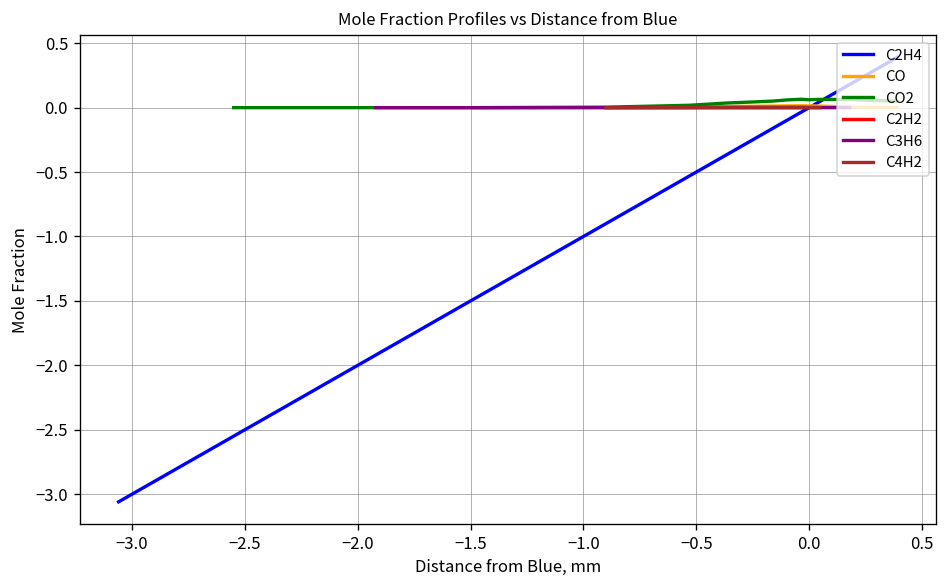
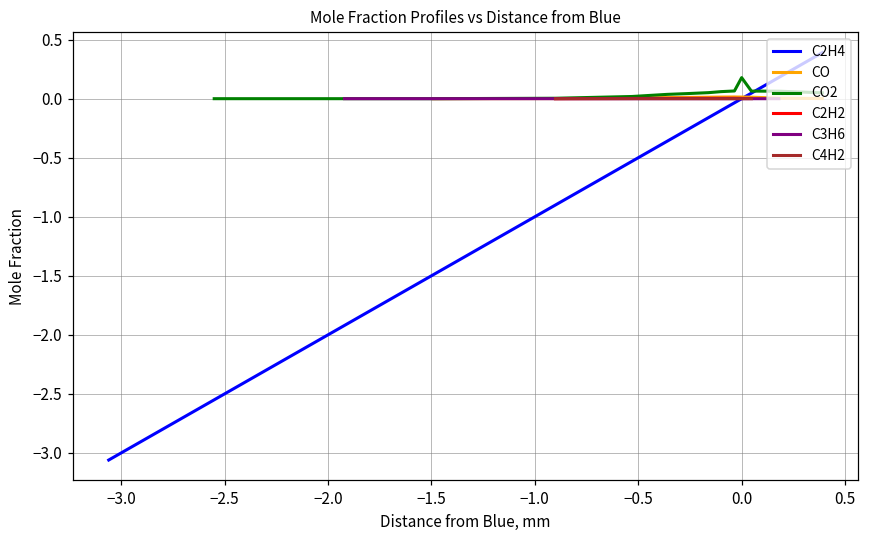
  {
    "CO2": {
-     "0.0": 0.06
+     "0.0": 0.18
    }
  }
